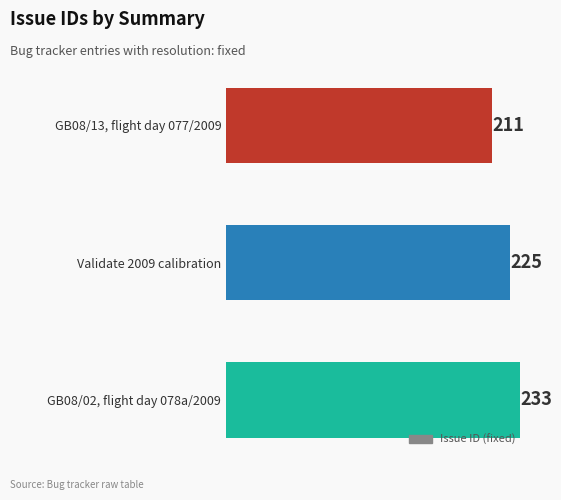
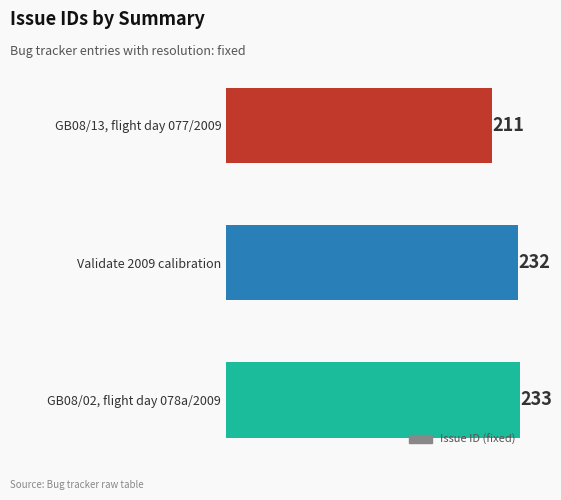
  {
    "GB08/13, flight day 077/2009": 211,
-   "Validate 2009 calibration": 225,
+   "Validate 2009 calibration": 232,
    "GB08/02, flight day 078a/2009": 233
  }
